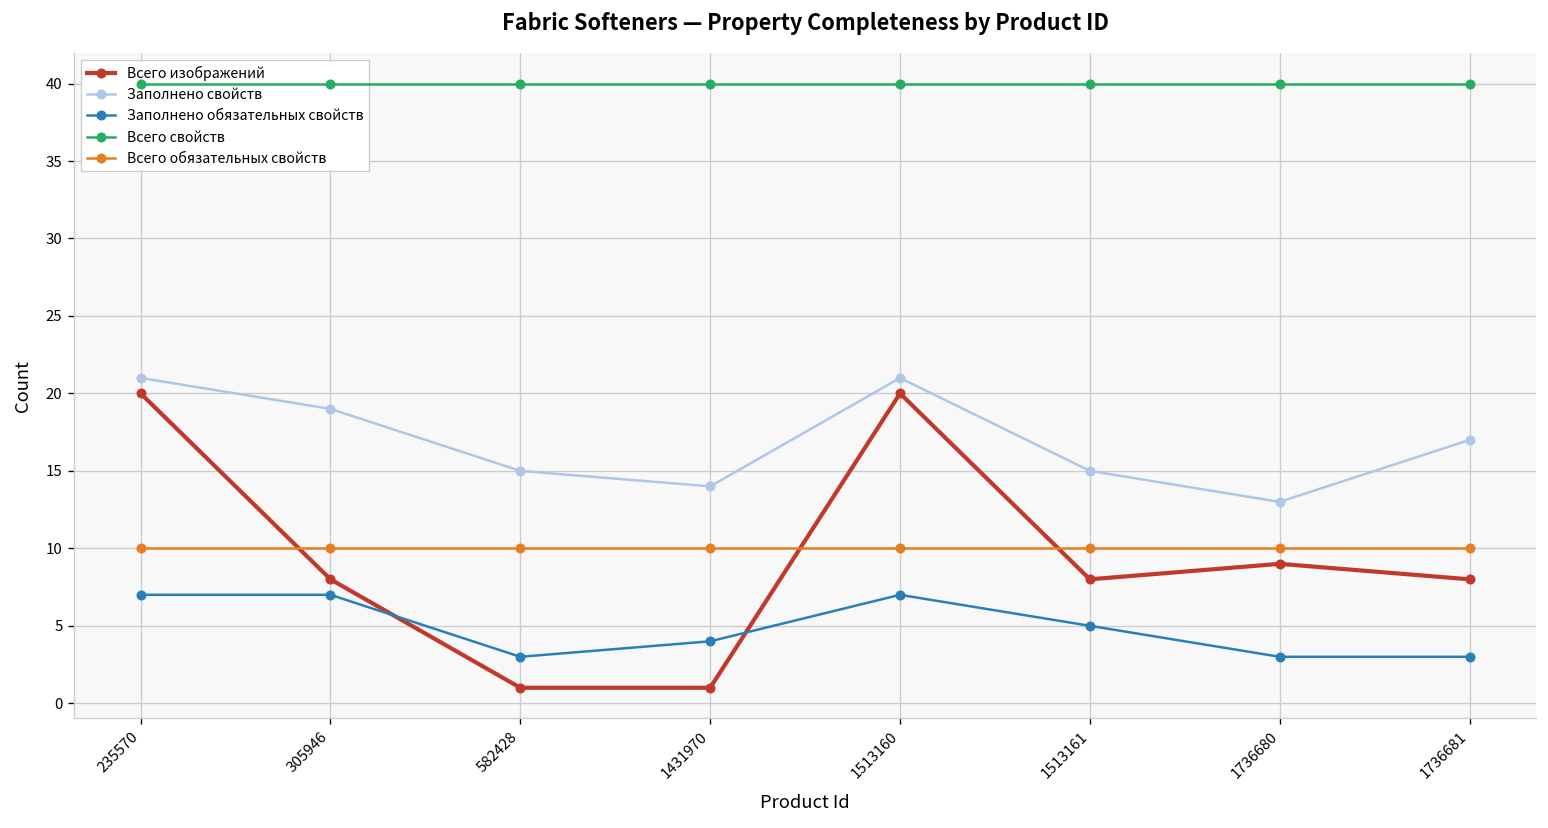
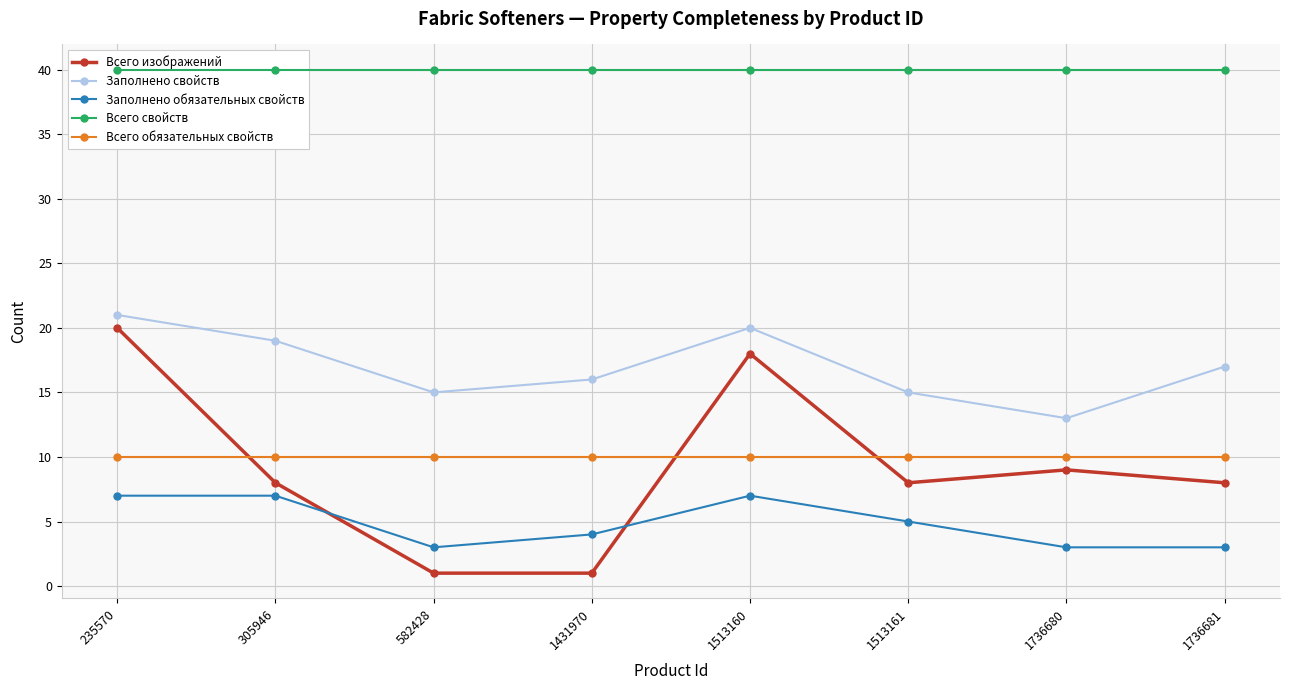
  {
    "Всего изображений": {
      "235570": 20,
      "305946": 8,
      "582428": 1,
      "1431970": 1,
-     "1513160": 20,
+     "1513160": 18,
      "1513161": 8,
      "1736680": 9,
      "1736681": 8
    },
    "Заполнено свойств": {
      "235570": 21,
      "305946": 19,
      "582428": 15,
-     "1431970": 14,
-     "1513160": 21,
+     "1431970": 16,
+     "1513160": 20,
      "1513161": 15,
      "1736680": 13,
      "1736681": 17
    },
    "Заполнено обязательных свойств": {
      "235570": 7,
      "305946": 7,
      "582428": 3,
      "1431970": 4,
      "1513160": 7,
      "1513161": 5,
      "1736680": 3,
      "1736681": 3
    },
    "Всего свойств": {
      "582428": 40,
      "1431970": 40,
      "1513160": 40,
      "1513161": 40,
      "1736680": 40,
      "1736681": 40
    },
    "Всего обязательных свойств": {
      "235570": 10,
      "305946": 10,
      "582428": 10,
      "1431970": 10,
      "1513160": 10,
      "1513161": 10,
      "1736680": 10,
      "1736681": 10
    }
  }
